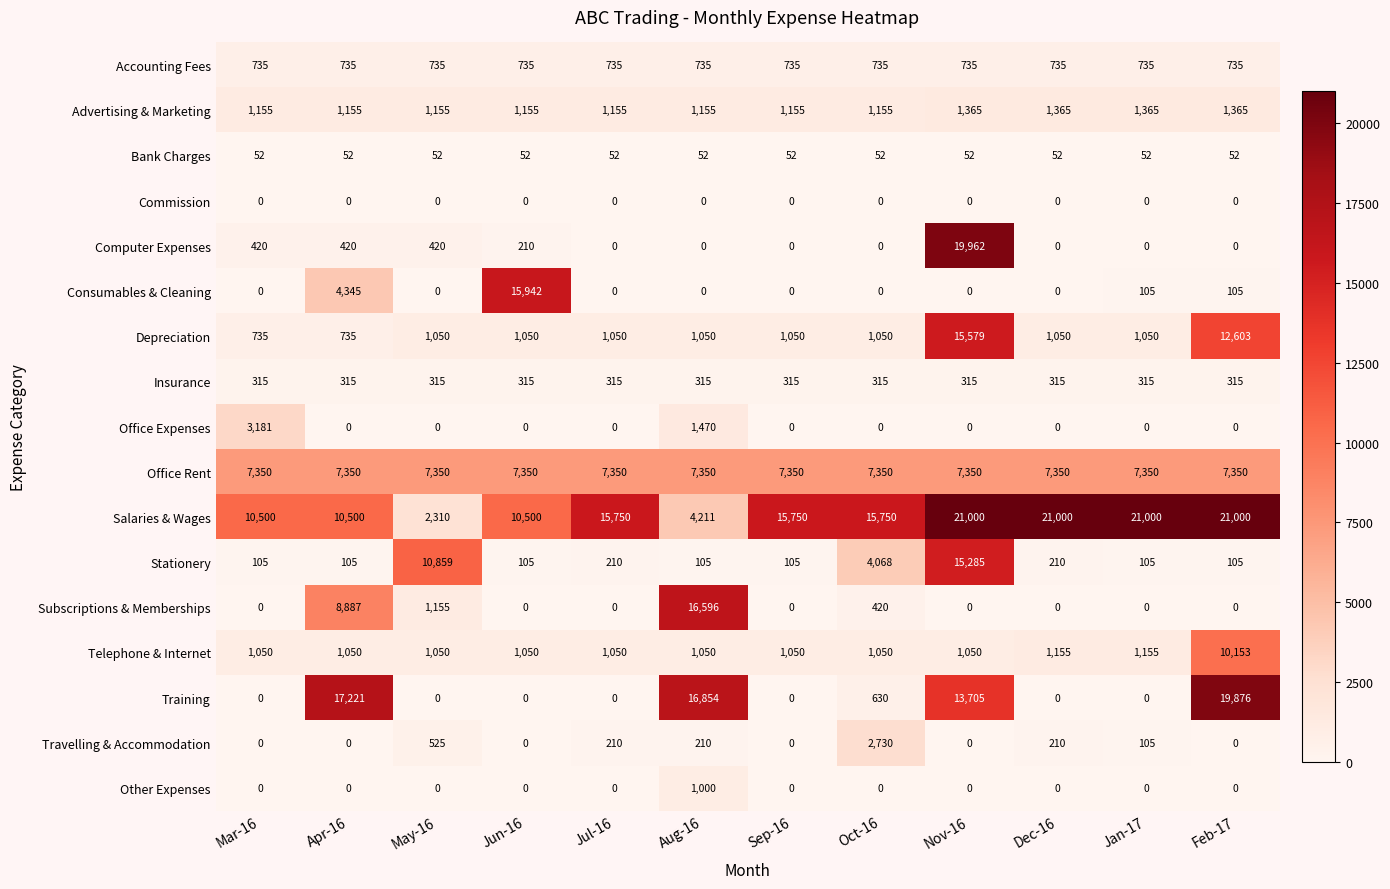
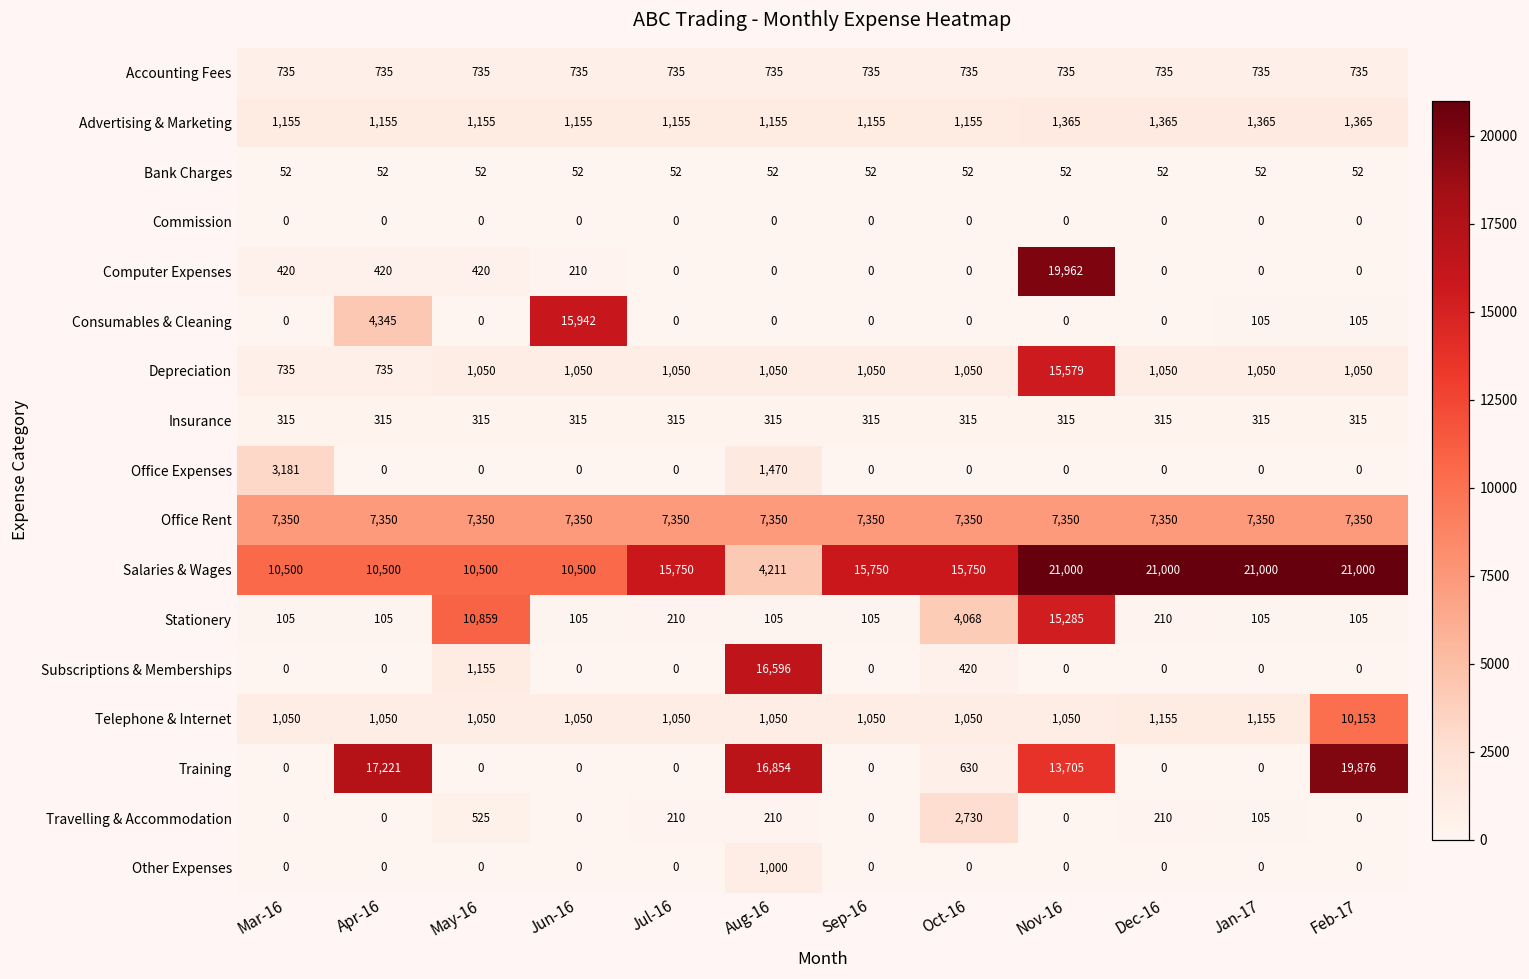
  {
    "Depreciation": {
      "Mar-16": "735",
      "Apr-16": "735",
      "May-16": "1,050",
      "Jun-16": "1,050",
      "Jul-16": "1,050",
      "Aug-16": "1,050",
      "Sep-16": "1,050",
      "Oct-16": "1,050",
      "Nov-16": "15,579",
      "Dec-16": "1,050",
      "Jan-17": "1,050",
-     "Feb-17": "12,603"
+     "Feb-17": "1,050"
    },
    "Salaries & Wages": {
      "Mar-16": "10,500",
      "Apr-16": "10,500",
-     "May-16": "2,310",
+     "May-16": "10,500",
      "Jun-16": "10,500",
      "Jul-16": "15,750",
      "Aug-16": "4,211",
      "Sep-16": "15,750",
      "Oct-16": "15,750",
      "Nov-16": "21,000",
      "Dec-16": "21,000",
      "Jan-17": "21,000",
      "Feb-17": "21,000"
    },
    "Subscriptions & Memberships": {
      "Mar-16": "0",
-     "Apr-16": "8,887",
+     "Apr-16": "0",
      "May-16": "1,155",
      "Jun-16": "0",
      "Jul-16": "0",
      "Aug-16": "16,596",
      "Sep-16": "0",
      "Oct-16": "420",
      "Nov-16": "0",
      "Dec-16": "0",
      "Jan-17": "0",
      "Feb-17": "0"
    }
  }
